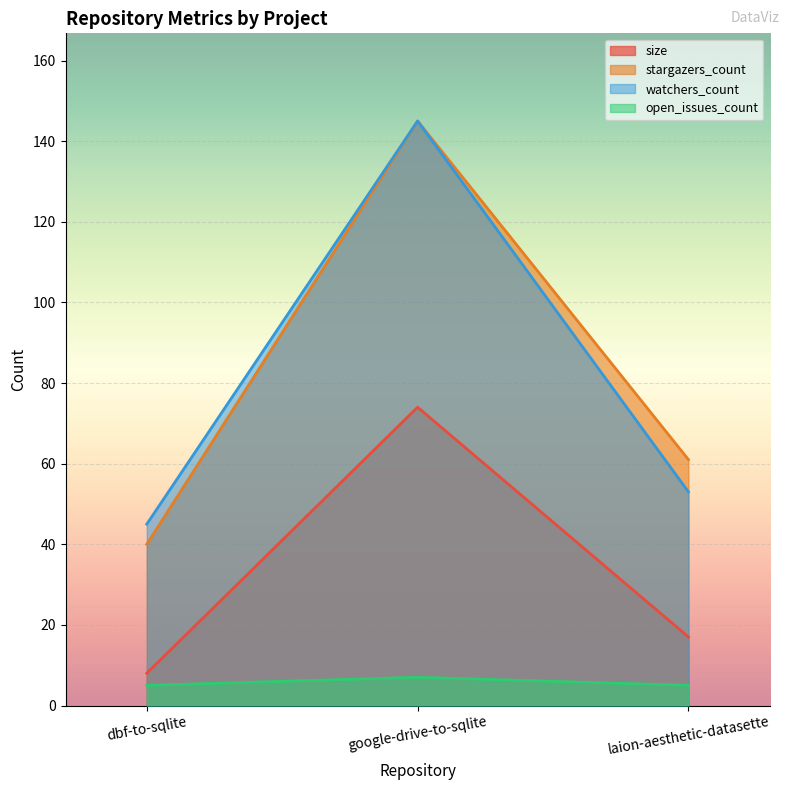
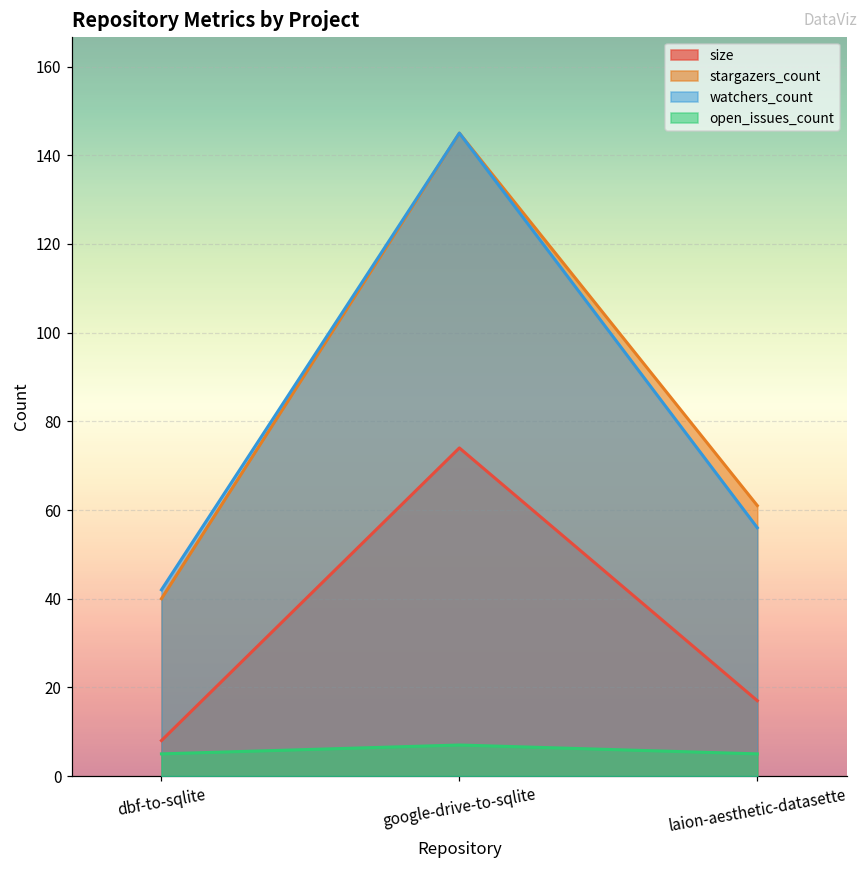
  {
    "watchers_count": {
-     "dbf-to-sqlite": 45,
-     "laion-aesthetic-datasette": 53
+     "dbf-to-sqlite": 42,
+     "laion-aesthetic-datasette": 56
    },
    "open_issues_count": {
      "dbf-to-sqlite": 5,
      "google-drive-to-sqlite": 7,
      "laion-aesthetic-datasette": 5
    }
  }
